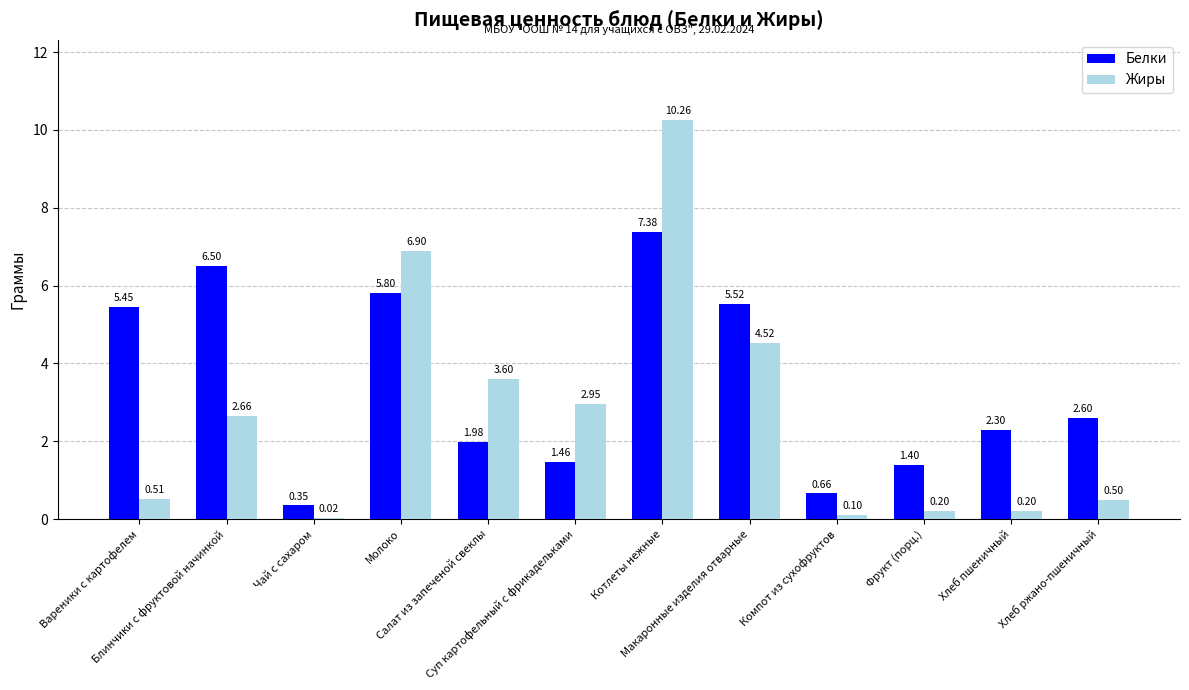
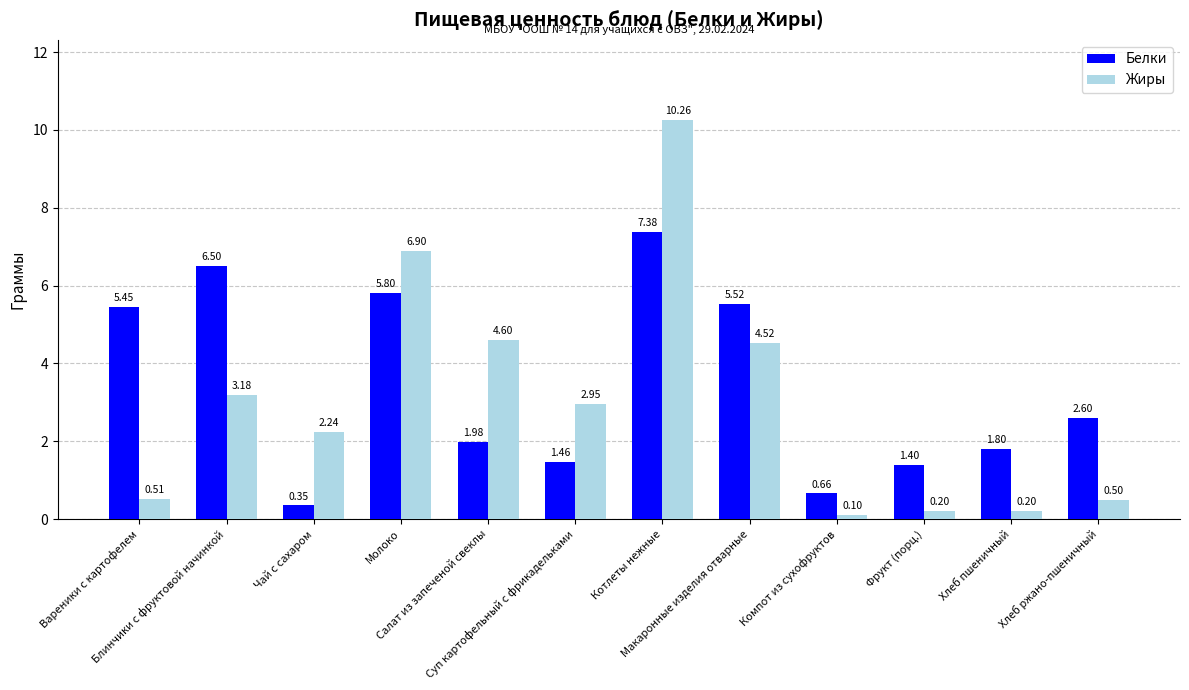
  {
    "Белки": {
      "Вареники с картофелем": 5.45,
      "Блинчики с фруктовой начинкой": 6.50,
      "Чай с сахаром": 0.35,
      "Молоко": 5.80,
      "Салат из запеченой свеклы": 1.98,
      "Суп картофельный с фрикадельками": 1.46,
      "Котлеты нежные": 7.38,
      "Макаронные изделия отварные": 5.52,
      "Компот из сухофруктов": 0.66,
      "Фрукт (порц.)": 1.40,
-     "Хлеб пшеничный": 2.30,
+     "Хлеб пшеничный": 1.80,
      "Хлеб ржано-пшеничный": 2.60
    },
    "Жиры": {
      "Вареники с картофелем": 0.51,
-     "Блинчики с фруктовой начинкой": 2.66,
-     "Чай с сахаром": 0.02,
+     "Блинчики с фруктовой начинкой": 3.18,
+     "Чай с сахаром": 2.24,
      "Молоко": 6.90,
-     "Салат из запеченой свеклы": 3.60,
+     "Салат из запеченой свеклы": 4.60,
      "Суп картофельный с фрикадельками": 2.95,
      "Котлеты нежные": 10.26,
      "Макаронные изделия отварные": 4.52,
      "Компот из сухофруктов": 0.10,
      "Фрукт (порц.)": 0.20,
      "Хлеб пшеничный": 0.20,
      "Хлеб ржано-пшеничный": 0.50
    }
  }
